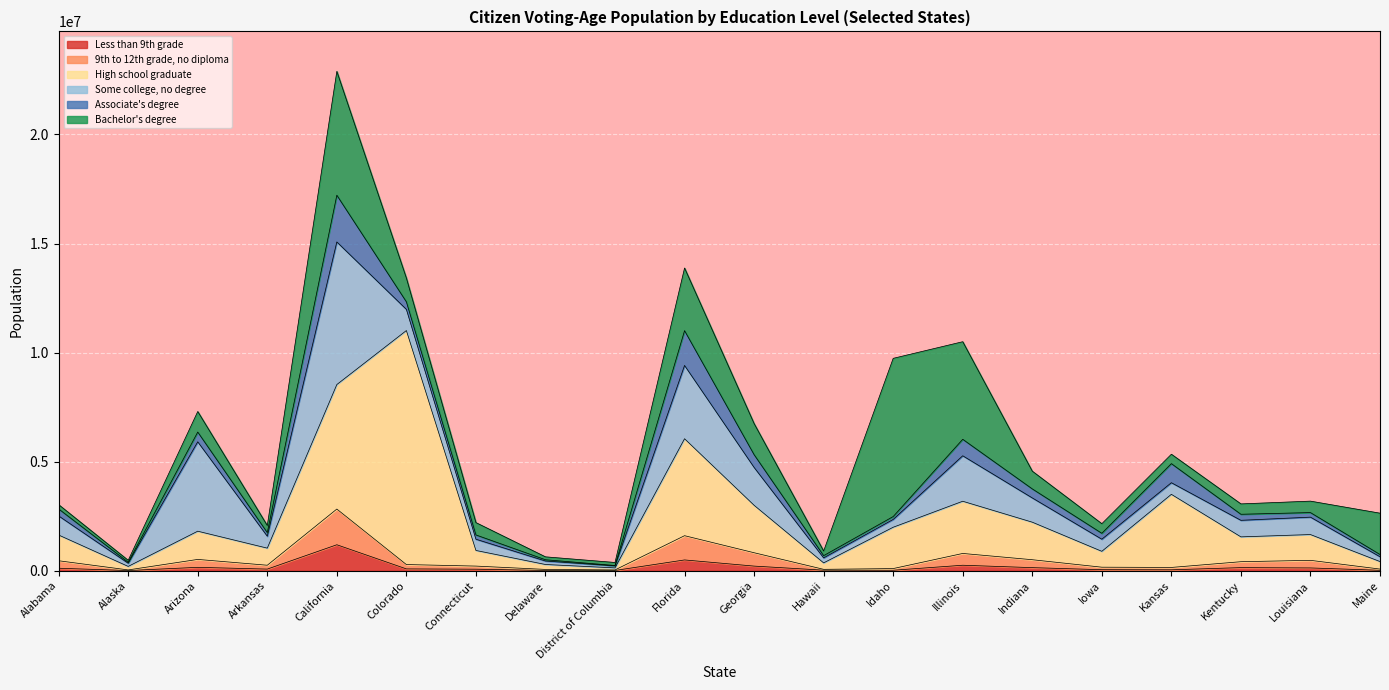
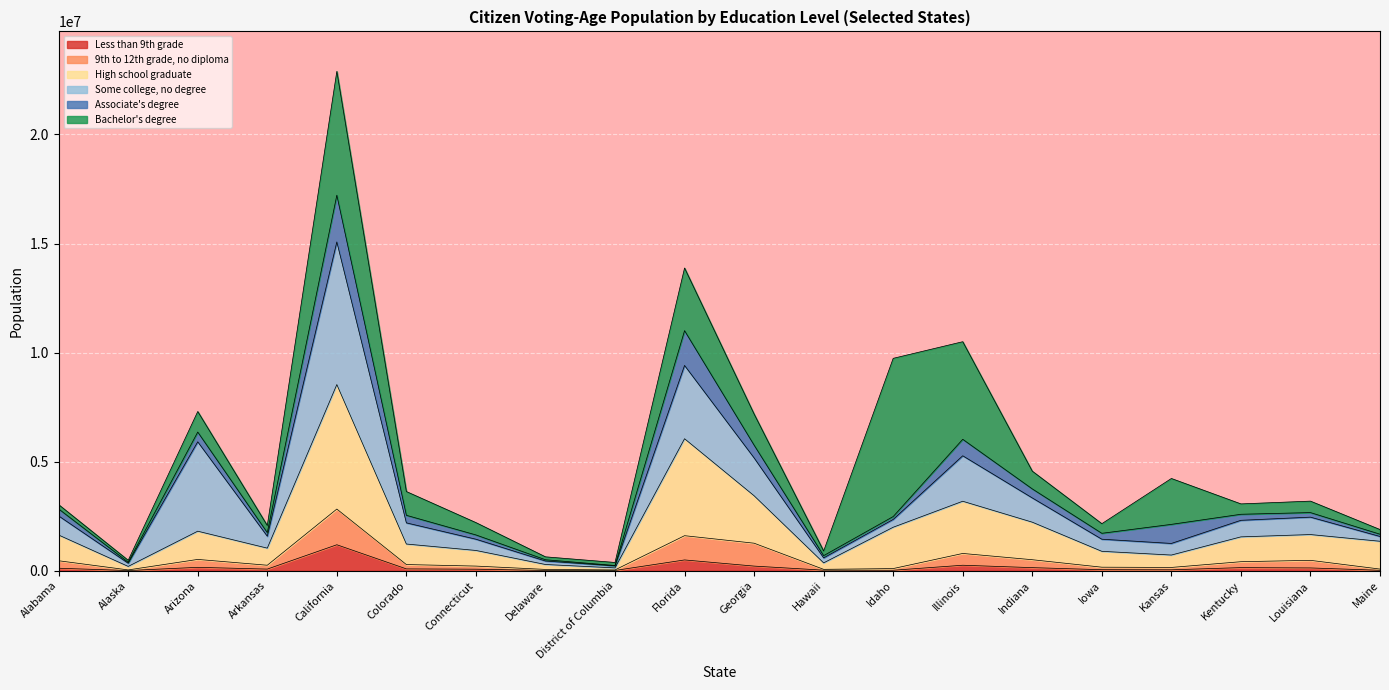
  {
    "Less than 9th grade": {
      "Alabama": 100000,
      "Arizona": 200000,
      "Arkansas": 100000,
      "California": 1200000,
      "Colorado": 100000,
      "Connecticut": 100000,
      "Florida": 500000,
      "Georgia": 200000,
      "Illinois": 300000,
      "Indiana": 100000,
      "Kentucky": 100000,
      "Louisiana": 100000
    },
    "9th to 12th grade, no diploma": {
      "Alabama": 300000,
      "Arizona": 400000,
      "Arkansas": 200000,
      "California": 1600000,
      "Colorado": 200000,
      "Connecticut": 100000,
      "Florida": 1100000,
-     "Georgia": 600000,
+     "Georgia": 1000000,
      "Illinois": 500000,
      "Indiana": 400000,
      "Kentucky": 300000,
      "Louisiana": 300000
    },
    "High school graduate": {
      "Alabama": 1200000,
      "Alaska": 200000,
      "Arizona": 1300000,
      "Arkansas": 800000,
      "California": 5700000,
-     "Colorado": 10700000,
+     "Colorado": 900000,
      "Connecticut": 700000,
      "Delaware": 200000,
      "Florida": 4400000,
      "Georgia": 2200000,
      "Hawaii": 300000,
      "Idaho": 1900000,
      "Illinois": 2400000,
      "Indiana": 1700000,
      "Iowa": 700000,
-     "Kansas": 3400000,
+     "Kansas": 600000,
      "Kentucky": 1100000,
      "Louisiana": 1200000,
-     "Maine": 300000
+     "Maine": 1300000
    },
    "Some college, no degree": {
      "Alabama": 900000,
      "Arizona": 4100000,
      "Arkansas": 500000,
      "California": 6500000,
      "Colorado": 1000000,
      "Connecticut": 500000,
      "Florida": 3400000,
      "Georgia": 1700000,
      "Idaho": 400000,
      "Illinois": 2100000,
      "Indiana": 1100000,
      "Iowa": 600000,
      "Kansas": 500000,
      "Kentucky": 800000,
      "Louisiana": 800000
    },
    "Associate's degree": {
      "Alabama": 300000,
      "Arizona": 400000,
      "Arkansas": 200000,
      "California": 2100000,
      "Colorado": 300000,
      "Connecticut": 200000,
      "Florida": 1600000,
      "Georgia": 600000,
      "Idaho": 100000,
      "Illinois": 800000,
      "Indiana": 400000,
      "Iowa": 300000,
      "Kansas": 900000,
      "Kentucky": 300000,
      "Louisiana": 200000
    },
    "Bachelor's degree": {
      "Alabama": 200000,
      "Arizona": 900000,
      "Arkansas": 300000,
      "California": 5700000,
      "Colorado": 1100000,
      "Connecticut": 600000,
      "Delaware": 100000,
      "District of Columbia": 100000,
      "Florida": 2900000,
      "Georgia": 1400000,
      "Hawaii": 200000,
      "Idaho": 7300000,
      "Illinois": 4500000,
      "Indiana": 800000,
      "Iowa": 400000,
-     "Kansas": 400000,
+     "Kansas": 2100000,
      "Kentucky": 500000,
      "Louisiana": 500000,
-     "Maine": 1900000
+     "Maine": 200000
    }
  }
